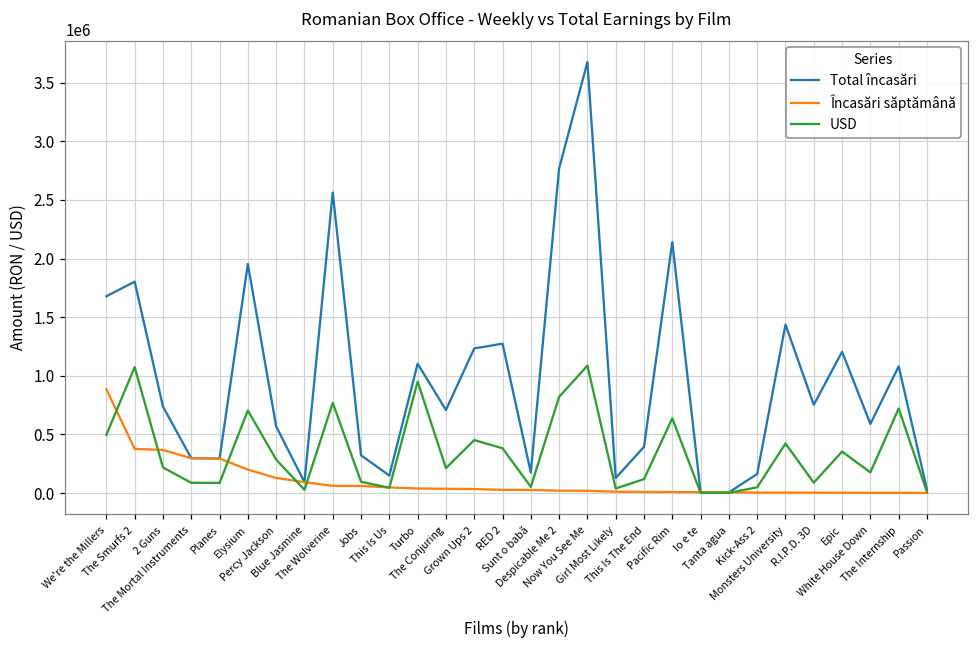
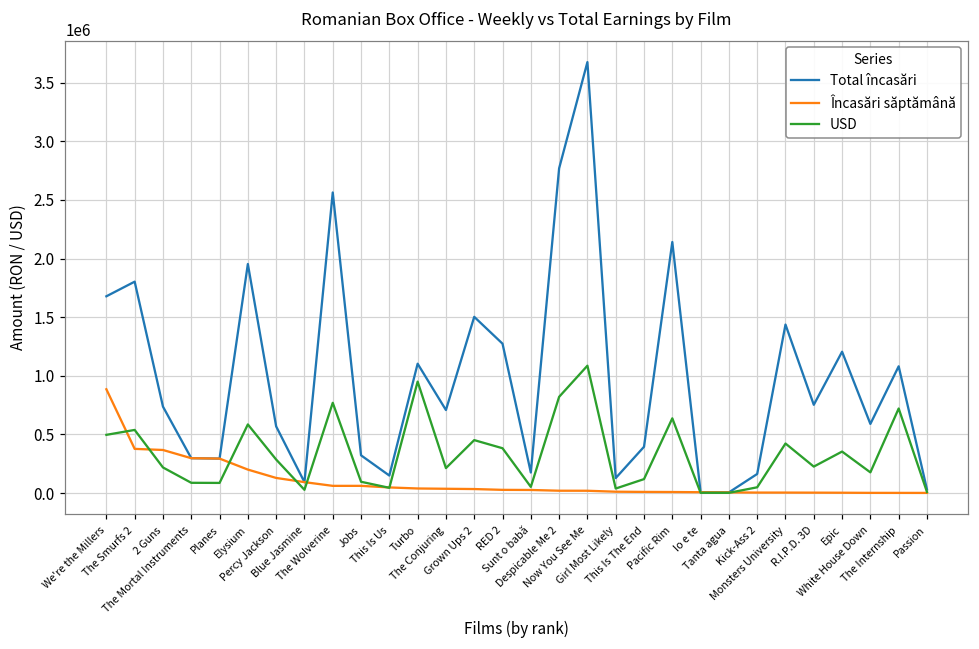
  {
    "Total încasări": {
      "We're the Millers": 1680000,
      "The Smurfs 2": 1800000,
      "2 Guns": 740000,
      "Elysium": 1950000,
      "Percy Jackson": 570000,
      "The Wolverine": 2560000,
      "Jobs": 320000,
      "This Is Us": 150000,
      "Turbo": 1100000,
      "The Conjuring": 710000,
-     "Grown Ups 2": 1230000,
+     "Grown Ups 2": 1500000,
      "RED 2": 1270000,
      "Sunt o babă": 170000,
      "Despicable Me 2": 2770000,
      "Now You See Me": 3680000,
      "Girl Most Likely": 130000,
      "This Is The End": 390000,
      "Pacific Rim": 2140000,
      "Kick-Ass 2": 160000,
      "Monsters University": 1440000,
      "R.I.P.D. 3D": 750000,
      "Epic": 1210000,
      "White House Down": 590000,
      "The Internship": 1080000
    },
    "Încasări săptămână": {
      "We're the Millers": 890000,
      "The Smurfs 2": 380000,
      "2 Guns": 370000,
      "Elysium": 200000,
      "Percy Jackson": 130000,
      "The Wolverine": 60000,
      "Jobs": 60000,
      "Turbo": 40000,
      "The Conjuring": 40000,
      "Grown Ups 2": 30000,
      "RED 2": 30000,
      "Sunt o babă": 30000,
      "Despicable Me 2": 20000,
      "Now You See Me": 20000,
      "Girl Most Likely": 10000,
      "This Is The End": 10000,
      "Pacific Rim": 10000,
      "Kick-Ass 2": 0,
      "Monsters University": 0,
      "R.I.P.D. 3D": 0,
      "Epic": 0,
      "White House Down": 0,
      "The Internship": 0
    },
    "USD": {
      "We're the Millers": 500000,
-     "The Smurfs 2": 1070000,
+     "The Smurfs 2": 540000,
      "2 Guns": 220000,
      "The Mortal Instruments": 90000,
      "Planes": 90000,
-     "Elysium": 700000,
+     "Elysium": 590000,
      "Percy Jackson": 290000,
      "Blue Jasmine": 30000,
      "The Wolverine": 770000,
      "Jobs": 100000,
      "Turbo": 950000,
      "The Conjuring": 210000,
      "Grown Ups 2": 450000,
      "RED 2": 380000,
      "Sunt o babă": 50000,
      "Despicable Me 2": 820000,
      "Now You See Me": 1090000,
      "Girl Most Likely": 40000,
      "This Is The End": 120000,
      "Pacific Rim": 640000,
      "Kick-Ass 2": 50000,
      "Monsters University": 420000,
-     "R.I.P.D. 3D": 90000,
+     "R.I.P.D. 3D": 230000,
      "Epic": 350000,
      "White House Down": 180000,
      "The Internship": 720000
    }
  }
